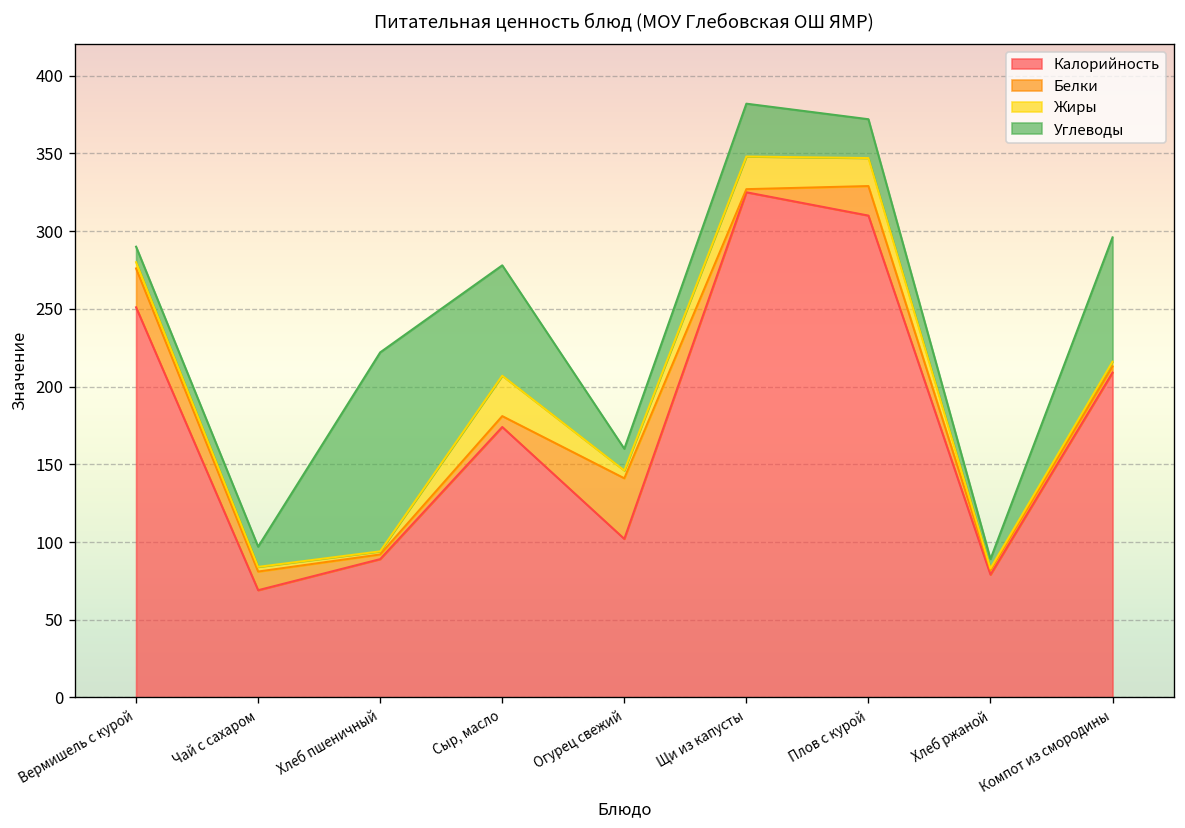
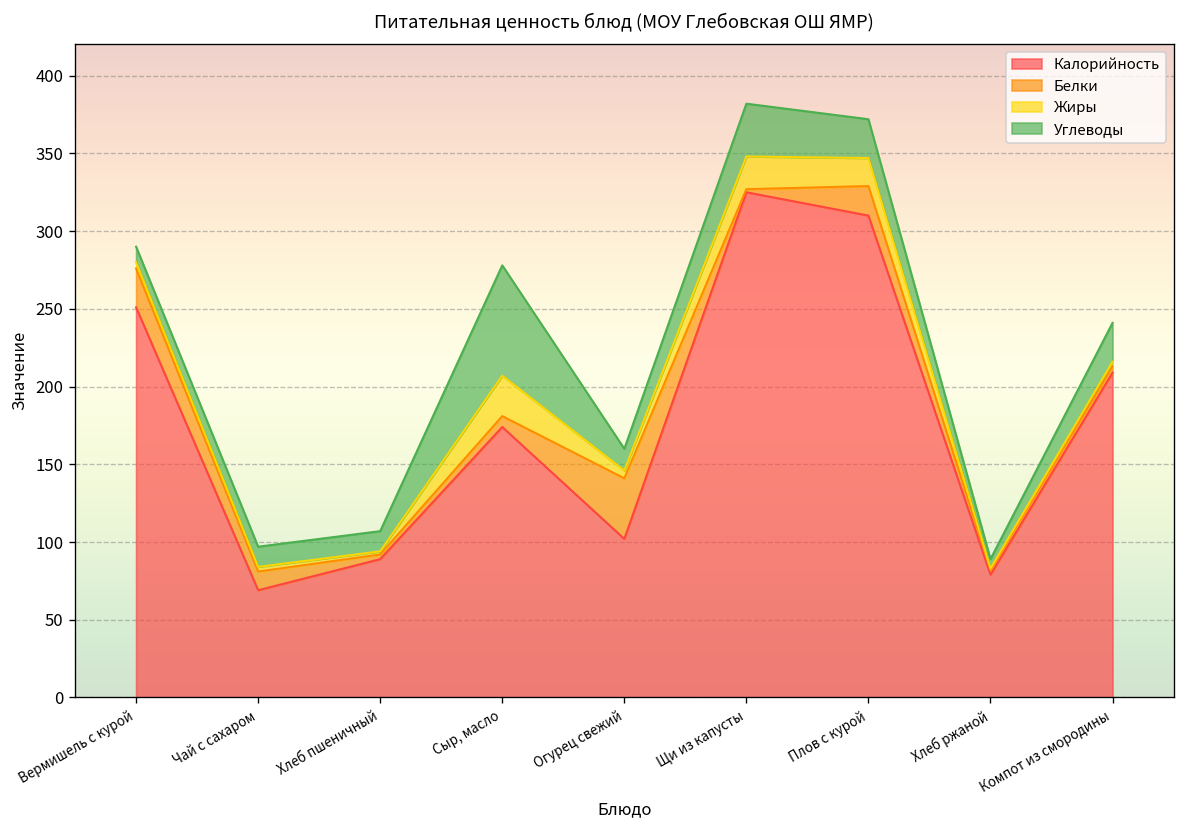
  {
    "Калорийность": {
      "Вермишель с курой": 251,
      "Чай с сахаром": 69,
      "Хлеб пшеничный": 89,
      "Сыр, масло": 174,
      "Огурец свежий": 102,
      "Щи из капусты": 325,
      "Плов с курой": 310,
      "Хлеб ржаной": 79,
      "Компот из смородины": 209
    },
    "Белки": {
      "Вермишель с курой": 25,
      "Чай с сахаром": 12,
      "Хлеб пшеничный": 3,
      "Сыр, масло": 7,
      "Огурец свежий": 39,
      "Щи из капусты": 2,
      "Плов с курой": 19,
      "Компот из смородины": 4
    },
    "Жиры": {
      "Вермишель с курой": 4,
      "Чай с сахаром": 3,
      "Хлеб пшеничный": 2,
      "Сыр, масло": 26,
      "Огурец свежий": 5,
      "Щи из капусты": 21,
      "Плов с курой": 18,
      "Компот из смородины": 3
    },
    "Углеводы": {
      "Вермишель с курой": 10,
      "Чай с сахаром": 13,
-     "Хлеб пшеничный": 128,
+     "Хлеб пшеничный": 13,
      "Сыр, масло": 71,
      "Огурец свежий": 14,
      "Щи из капусты": 34,
      "Плов с курой": 25,
      "Хлеб ржаной": 6,
-     "Компот из смородины": 80
+     "Компот из смородины": 25
    }
  }
